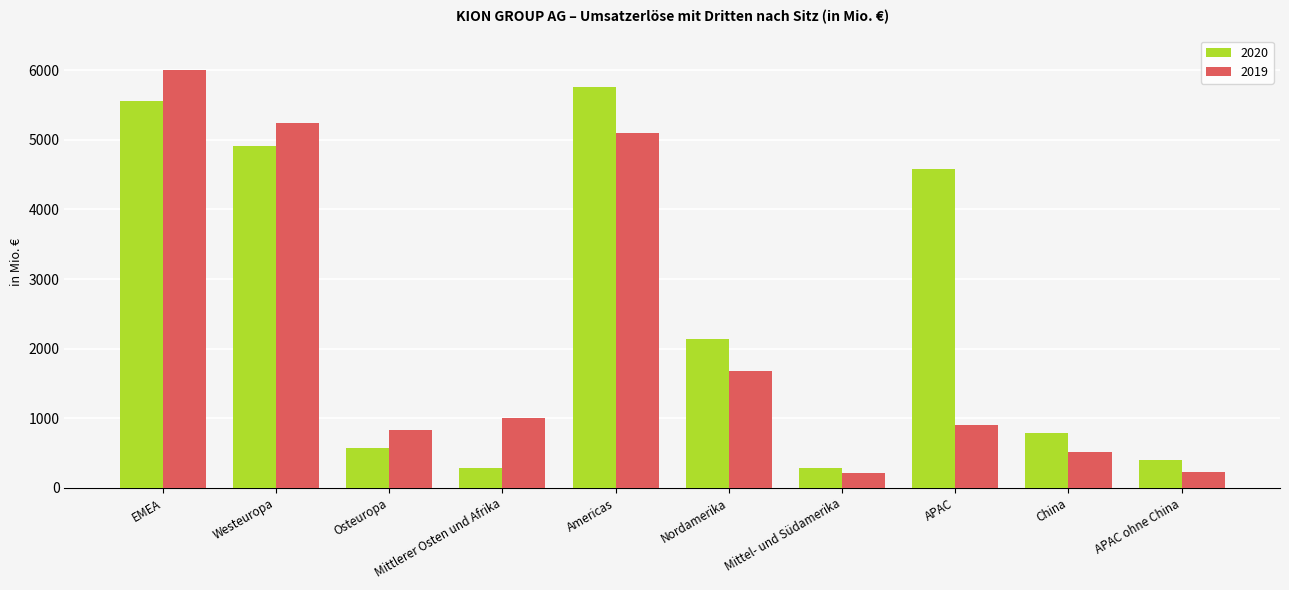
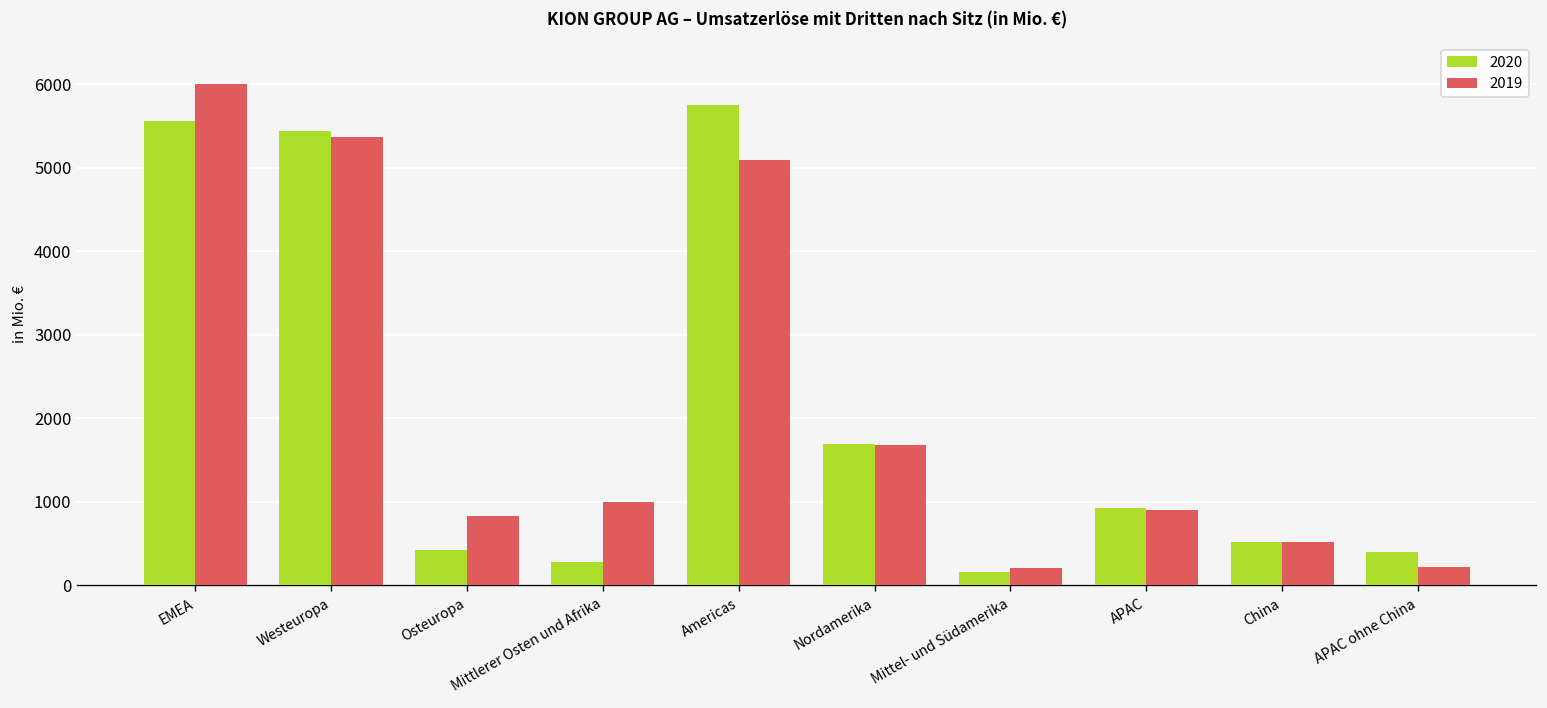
  {
    "2020": {
      "EMEA": 5600,
-     "Westeuropa": 4900,
-     "Osteuropa": 600,
+     "Westeuropa": 5400,
+     "Osteuropa": 400,
      "Mittlerer Osten und Afrika": 300,
      "Americas": 5800,
-     "Nordamerika": 2100,
-     "Mittel- und Südamerika": 300,
-     "APAC": 4600,
-     "China": 800,
+     "Nordamerika": 1700,
+     "Mittel- und Südamerika": 200,
+     "APAC": 900,
+     "China": 500,
      "APAC ohne China": 400
    },
    "2019": {
      "EMEA": 6000,
-     "Westeuropa": 5200,
+     "Westeuropa": 5400,
      "Osteuropa": 800,
      "Mittlerer Osten und Afrika": 1000,
      "Americas": 5100,
      "Nordamerika": 1700,
      "Mittel- und Südamerika": 200,
      "APAC": 900,
      "China": 500,
      "APAC ohne China": 200
    }
  }
